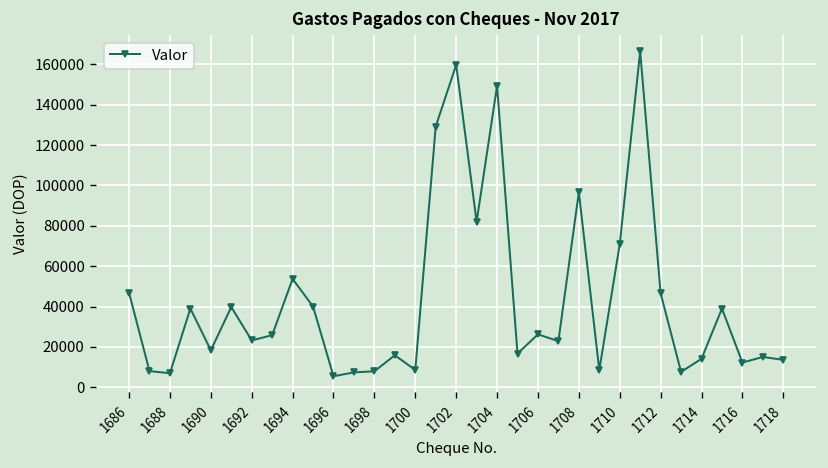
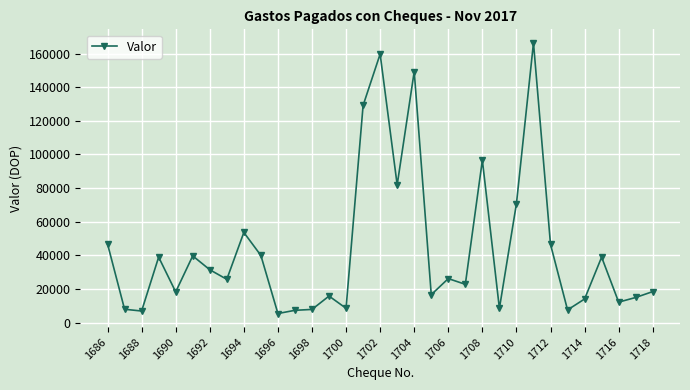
  {
    "1686": 47000,
    "1688": 7000,
    "1690": 18000,
-   "1692": 23000,
+   "1692": 32000,
    "1694": 54000,
    "1696": 5000,
    "1698": 8000,
    "1700": 9000,
    "1702": 160000,
    "1704": 149000,
    "1706": 26000,
    "1708": 97000,
    "1710": 71000,
    "1712": 47000,
    "1714": 14000,
    "1716": 12000,
-   "1718": 14000
+   "1718": 19000
  }
